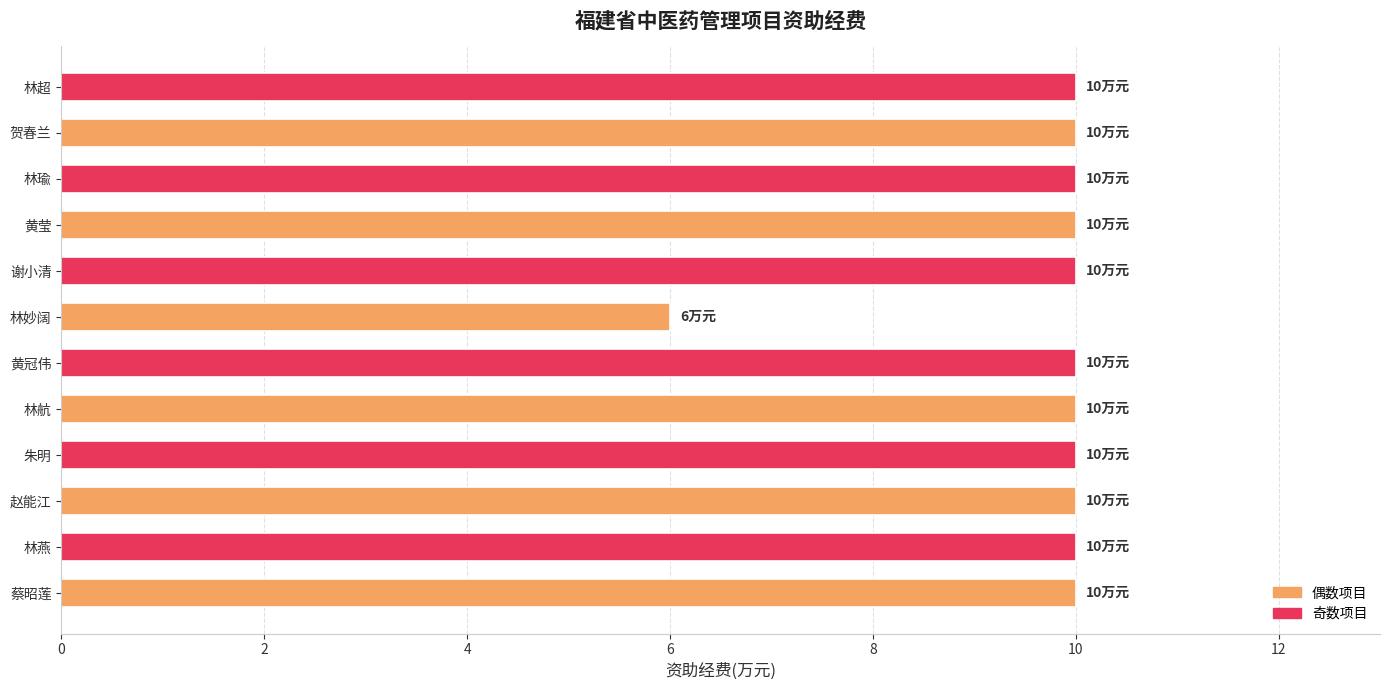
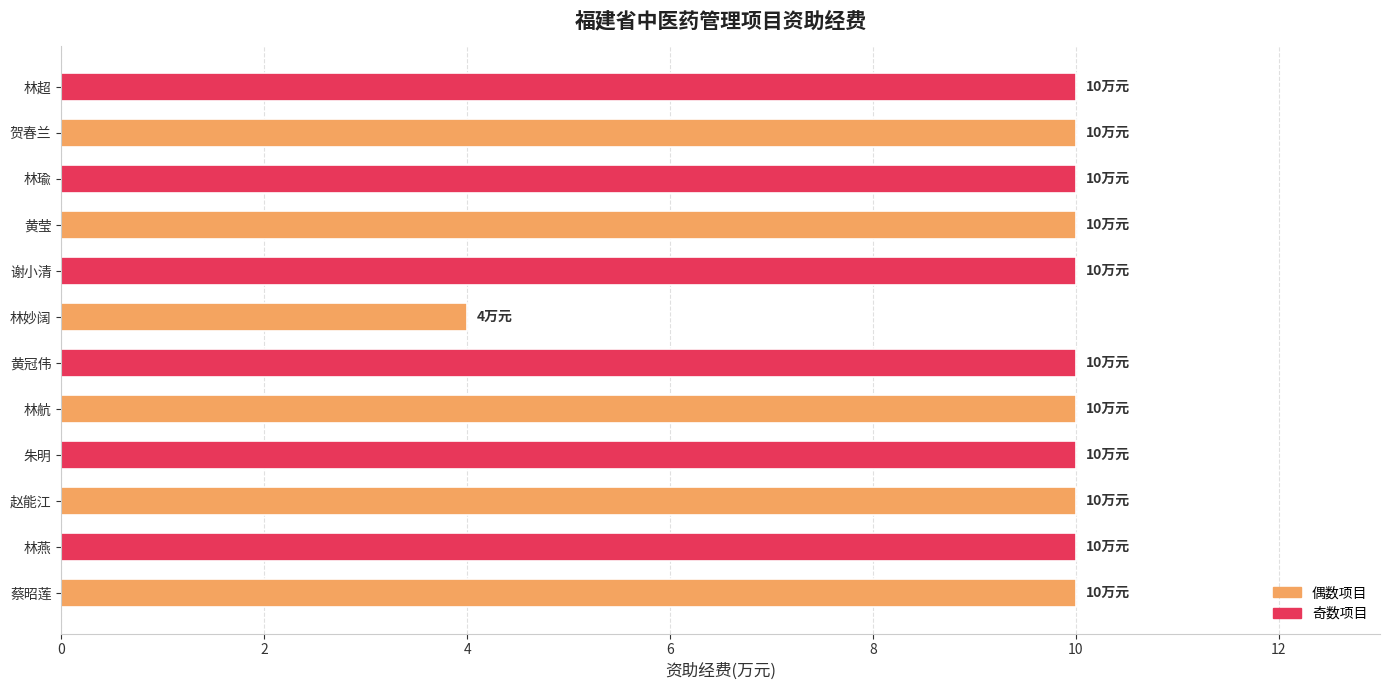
  {
    "林超": 10,
    "贺春兰": 10,
    "林瑜": 10,
    "黄莹": 10,
    "谢小清": 10,
-   "林妙阔": 6,
+   "林妙阔": 4,
    "黄冠伟": 10,
    "林航": 10,
    "朱明": 10,
    "赵能江": 10,
    "林燕": 10,
    "蔡昭莲": 10
  }
